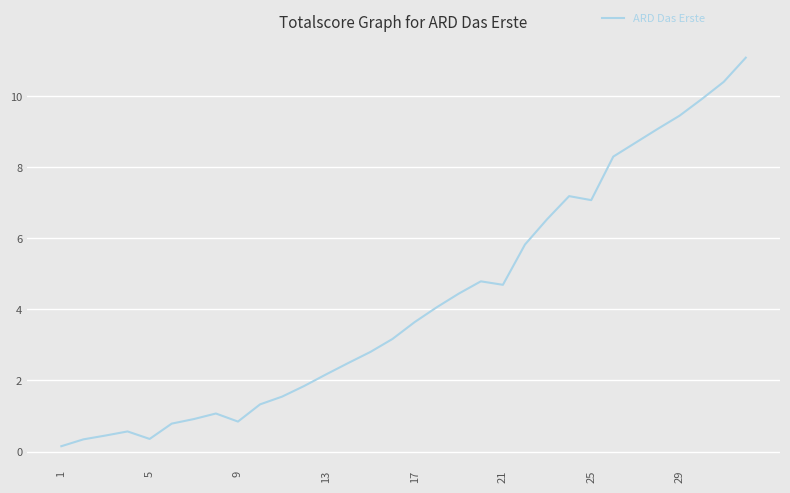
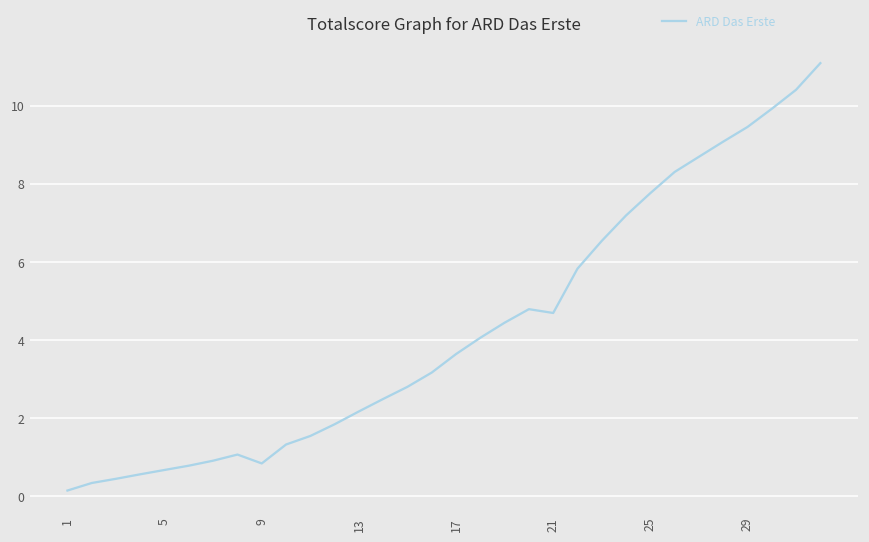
  {
    "1": 0.1,
-   "5": 0.4,
+   "5": 0.7,
    "9": 0.8,
    "13": 2.2,
    "17": 3.6,
    "21": 4.7,
-   "25": 7.1,
+   "25": 7.8,
    "29": 9.5
  }
